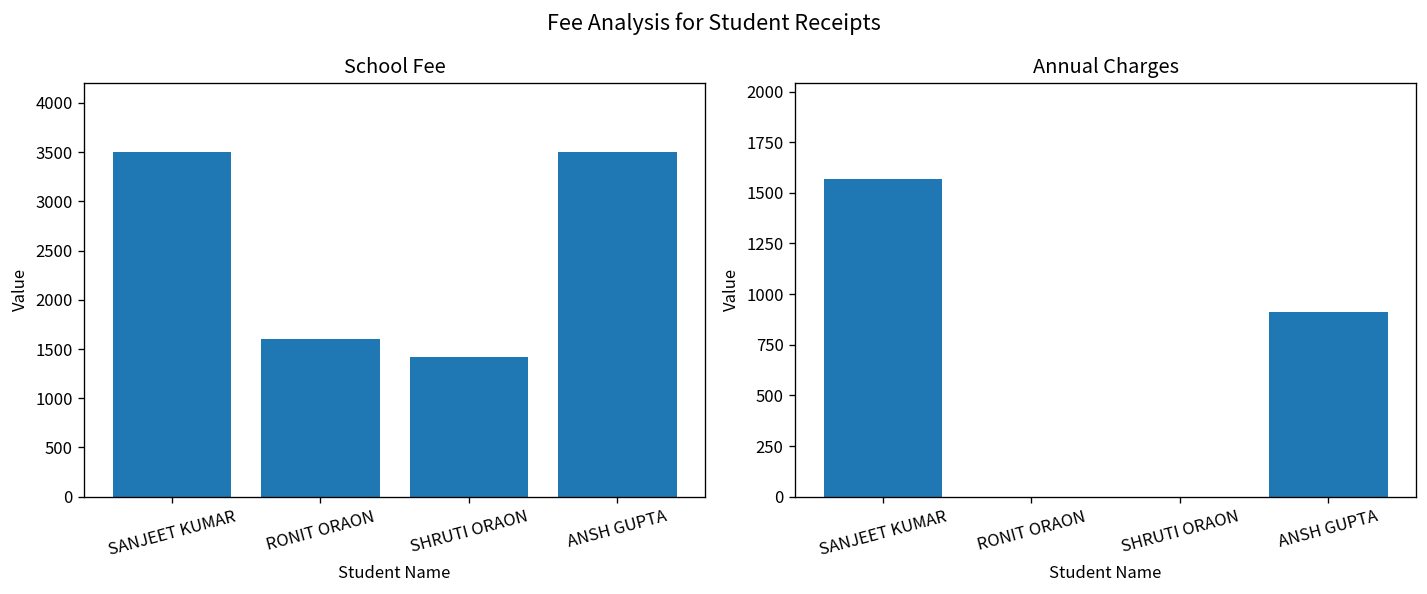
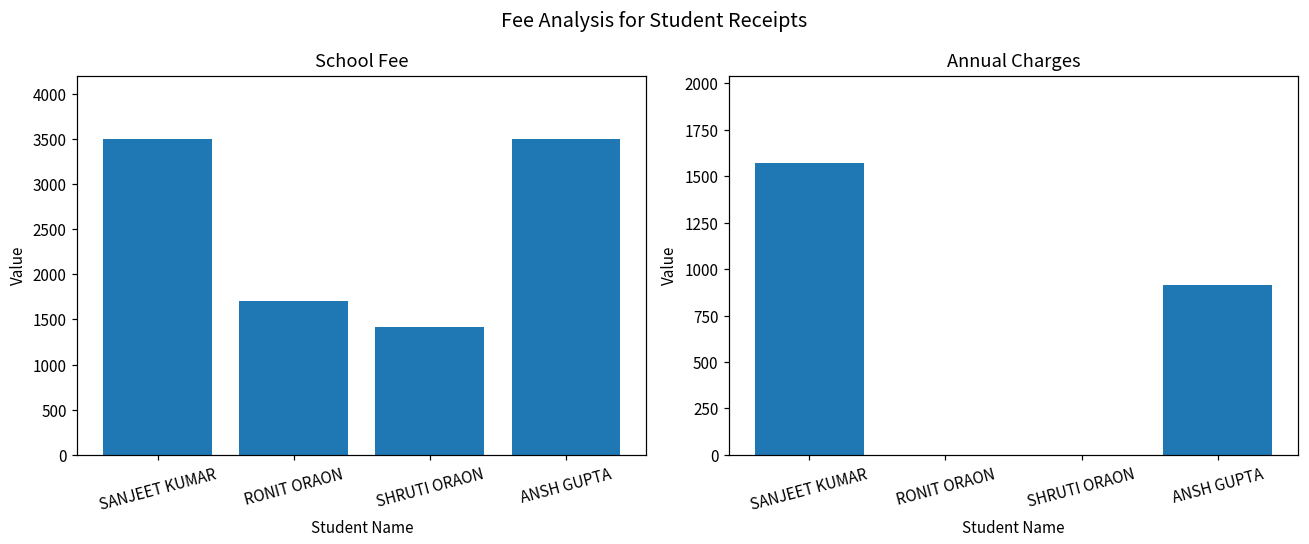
  {
    "School Fee": {
      "SANJEET KUMAR": 3500,
-     "RONIT ORAON": 1600,
+     "RONIT ORAON": 1700,
      "SHRUTI ORAON": 1400,
      "ANSH GUPTA": 3500
    },
    "Annual Charges": {
      "SANJEET KUMAR": 1570,
      "RONIT ORAON": 0,
      "SHRUTI ORAON": 0,
      "ANSH GUPTA": 910
    }
  }
